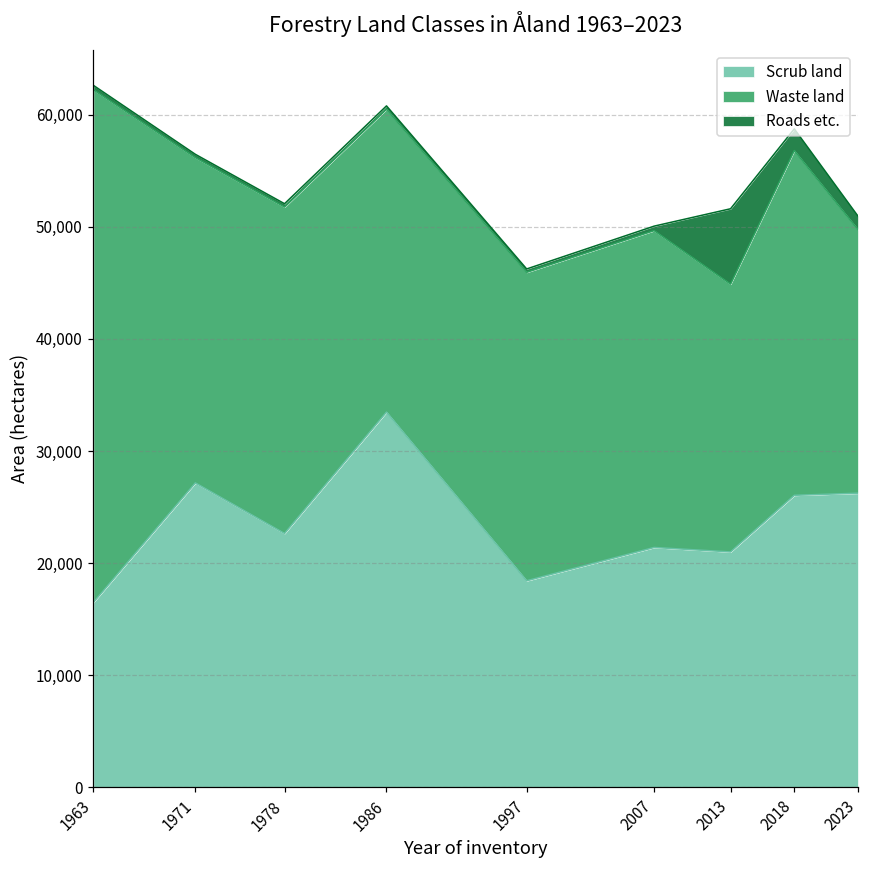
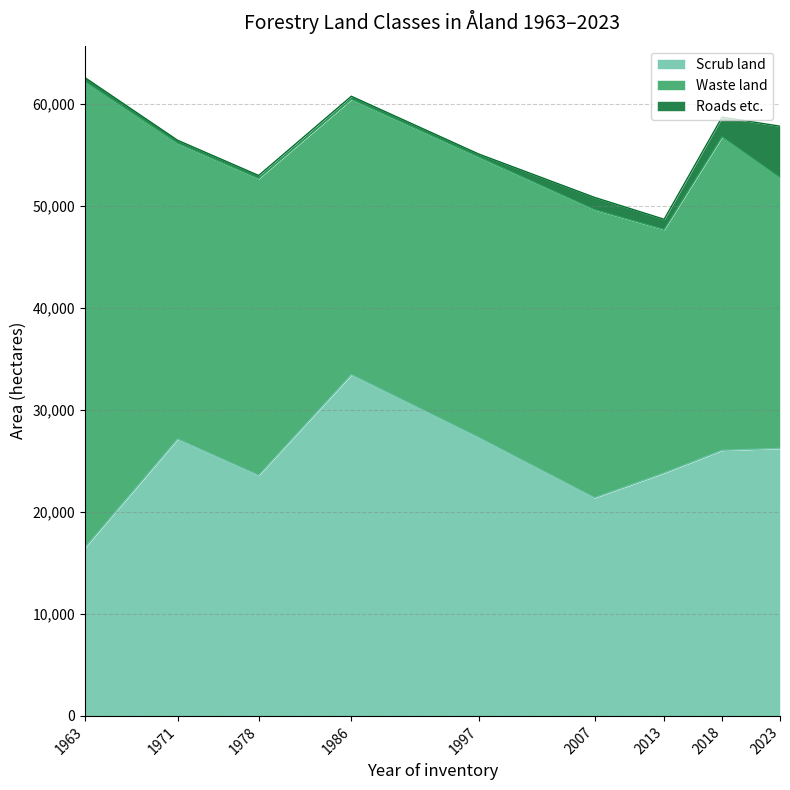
  {
    "Scrub land": {
      "1963": "16,500",
      "1971": "27,200",
-     "1978": "22,600",
+     "1978": "23,600",
      "1986": "33,500",
-     "1997": "18,400",
+     "1997": "27,300",
      "2007": "21,400",
-     "2013": "21,000",
+     "2013": "23,800",
      "2018": "26,000",
      "2023": "26,200"
    },
    "Waste land": {
      "1963": "45,700",
      "1971": "29,000",
      "1978": "29,100",
      "1986": "27,000",
      "1997": "27,500",
      "2007": "28,200",
      "2013": "23,900",
      "2018": "30,700",
-     "2023": "23,500"
+     "2023": "26,500"
    },
    "Roads etc.": {
      "1963": "400",
      "1971": "300",
      "1978": "300",
      "1986": "300",
      "1997": "300",
-     "2007": "400",
-     "2013": "6,700",
-     "2023": "1,200"
+     "2007": "1,200",
+     "2013": "1,000",
+     "2023": "5,000"
    }
  }
